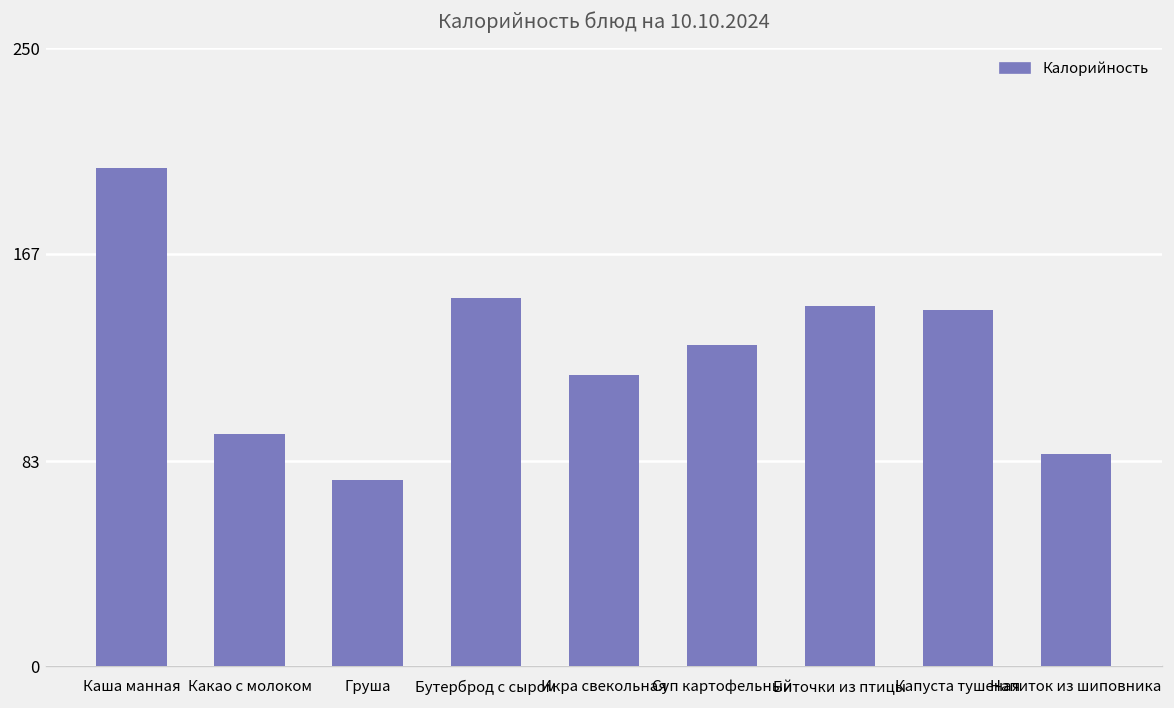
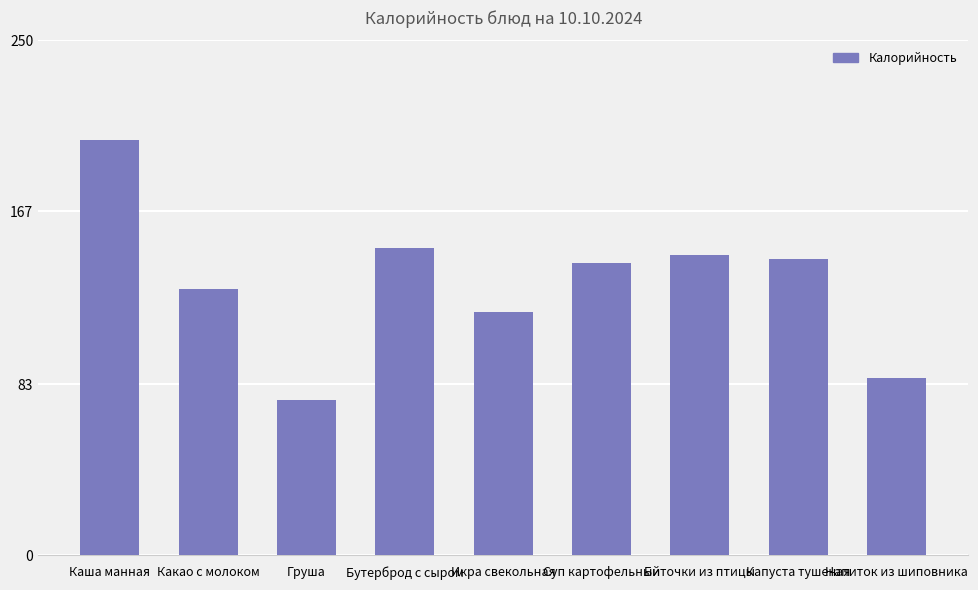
  {
    "Каша манная": 202,
-   "Какао с молоком": 94,
+   "Какао с молоком": 130,
    "Груша": 75,
    "Бутерброд с сыром": 149,
    "Икра свекольная": 118,
-   "Суп картофельный": 130,
+   "Суп картофельный": 142,
    "Биточки из птицы": 146
  }
